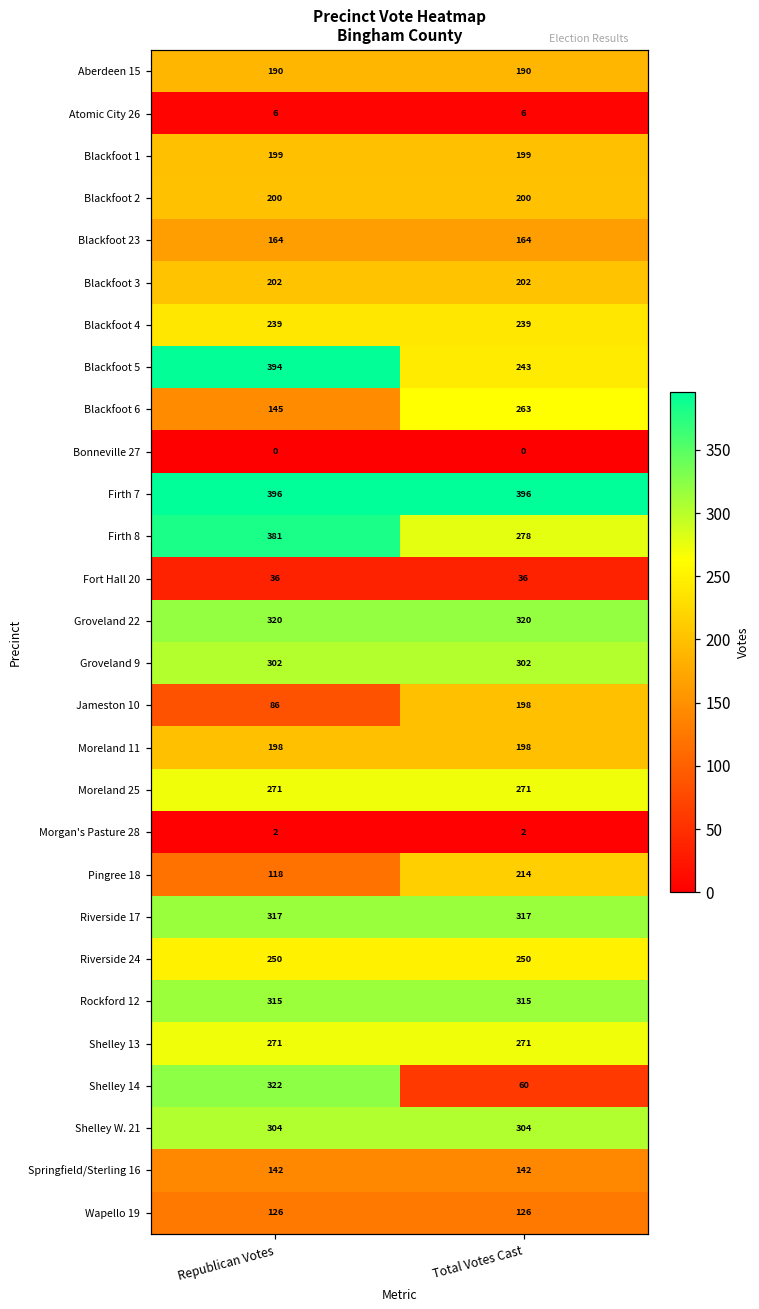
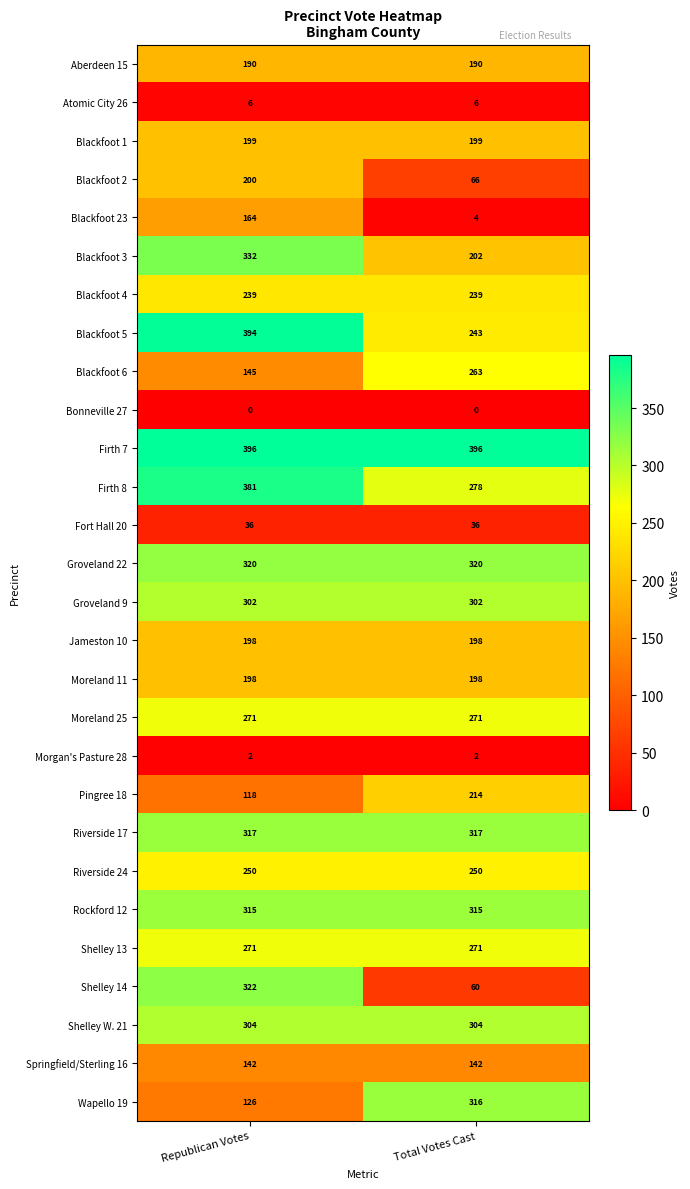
  {
    "Aberdeen 15": {
      "Republican Votes": 190,
      "Total Votes Cast": 190
    },
    "Atomic City 26": {
      "Republican Votes": 6,
      "Total Votes Cast": 6
    },
    "Blackfoot 1": {
      "Republican Votes": 199,
      "Total Votes Cast": 199
    },
    "Blackfoot 2": {
      "Republican Votes": 200,
-     "Total Votes Cast": 200
+     "Total Votes Cast": 66
    },
    "Blackfoot 23": {
      "Republican Votes": 164,
-     "Total Votes Cast": 164
+     "Total Votes Cast": 4
    },
    "Blackfoot 3": {
-     "Republican Votes": 202,
+     "Republican Votes": 332,
      "Total Votes Cast": 202
    },
    "Blackfoot 4": {
      "Republican Votes": 239,
      "Total Votes Cast": 239
    },
    "Blackfoot 5": {
      "Republican Votes": 394,
      "Total Votes Cast": 243
    },
    "Blackfoot 6": {
      "Republican Votes": 145,
      "Total Votes Cast": 263
    },
    "Bonneville 27": {
      "Republican Votes": 0,
      "Total Votes Cast": 0
    },
    "Firth 7": {
      "Republican Votes": 396,
      "Total Votes Cast": 396
    },
    "Firth 8": {
      "Republican Votes": 381,
      "Total Votes Cast": 278
    },
    "Fort Hall 20": {
      "Republican Votes": 36,
      "Total Votes Cast": 36
    },
    "Groveland 22": {
      "Republican Votes": 320,
      "Total Votes Cast": 320
    },
    "Groveland 9": {
      "Republican Votes": 302,
      "Total Votes Cast": 302
    },
    "Jameston 10": {
-     "Republican Votes": 86,
+     "Republican Votes": 198,
      "Total Votes Cast": 198
    },
    "Moreland 11": {
      "Republican Votes": 198,
      "Total Votes Cast": 198
    },
    "Moreland 25": {
      "Republican Votes": 271,
      "Total Votes Cast": 271
    },
    "Morgan's Pasture 28": {
      "Republican Votes": 2,
      "Total Votes Cast": 2
    },
    "Pingree 18": {
      "Republican Votes": 118,
      "Total Votes Cast": 214
    },
    "Riverside 17": {
      "Republican Votes": 317,
      "Total Votes Cast": 317
    },
    "Riverside 24": {
      "Republican Votes": 250,
      "Total Votes Cast": 250
    },
    "Rockford 12": {
      "Republican Votes": 315,
      "Total Votes Cast": 315
    },
    "Shelley 13": {
      "Republican Votes": 271,
      "Total Votes Cast": 271
    },
    "Shelley 14": {
      "Republican Votes": 322,
      "Total Votes Cast": 60
    },
    "Shelley W. 21": {
      "Republican Votes": 304,
      "Total Votes Cast": 304
    },
    "Springfield/Sterling 16": {
      "Republican Votes": 142,
      "Total Votes Cast": 142
    },
    "Wapello 19": {
      "Republican Votes": 126,
-     "Total Votes Cast": 126
+     "Total Votes Cast": 316
    }
  }
